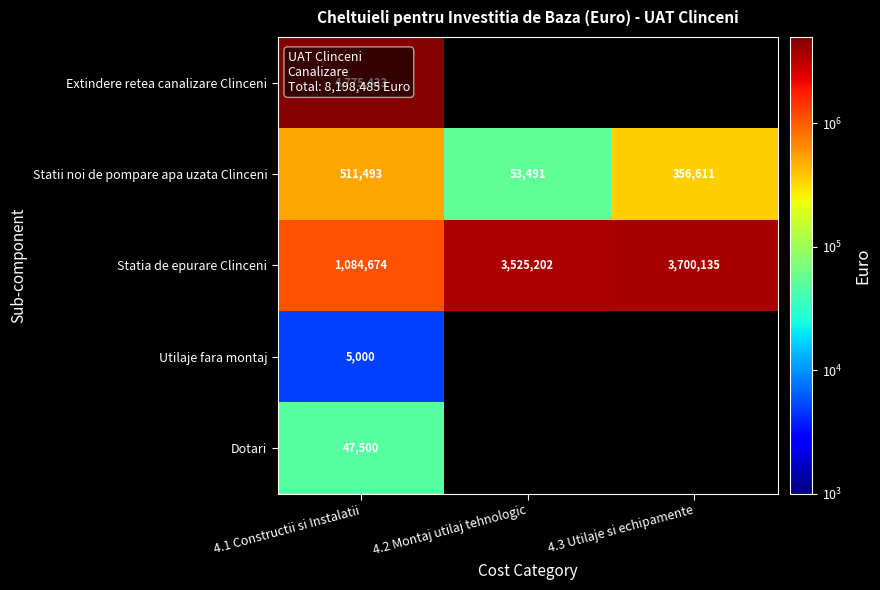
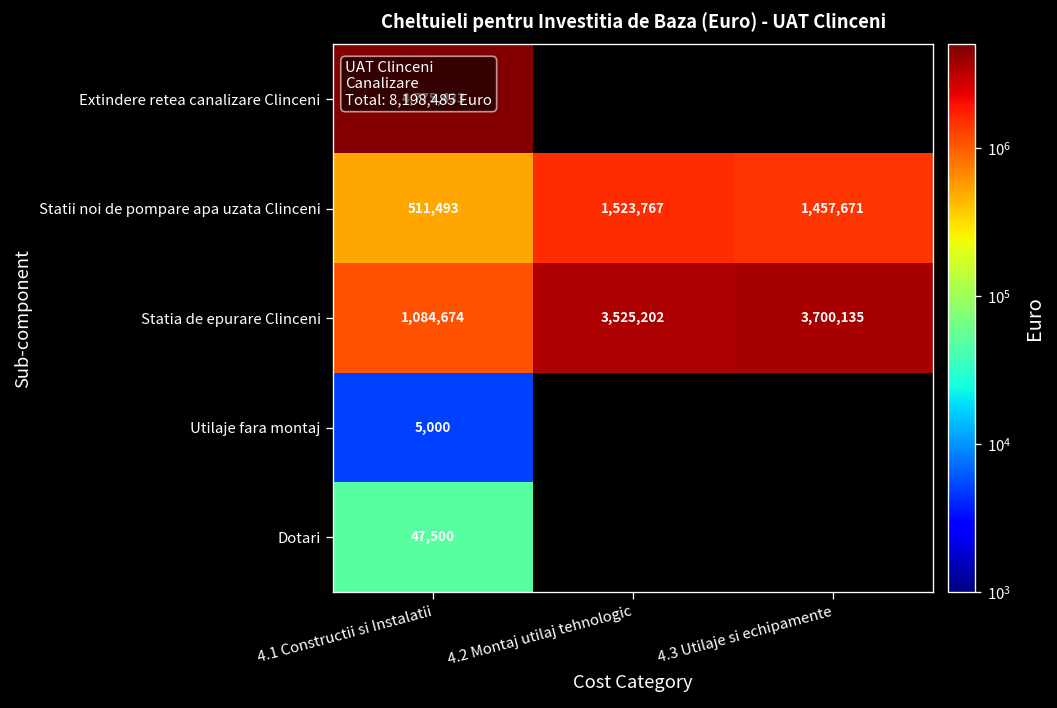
  {
    "Statii noi de pompare apa uzata Clinceni": {
      "4.1 Constructii si Instalatii": "511,493",
-     "4.2 Montaj utilaj tehnologic": "53,491",
-     "4.3 Utilaje si echipamente": "356,611"
+     "4.2 Montaj utilaj tehnologic": "1,523,767",
+     "4.3 Utilaje si echipamente": "1,457,671"
    },
    "Statia de epurare Clinceni": {
      "4.1 Constructii si Instalatii": "1,084,674",
      "4.2 Montaj utilaj tehnologic": "3,525,202",
      "4.3 Utilaje si echipamente": "3,700,135"
    },
    "Utilaje fara montaj": {
      "4.1 Constructii si Instalatii": "5,000"
    },
    "Dotari": {
      "4.1 Constructii si Instalatii": "47,500"
    }
  }
